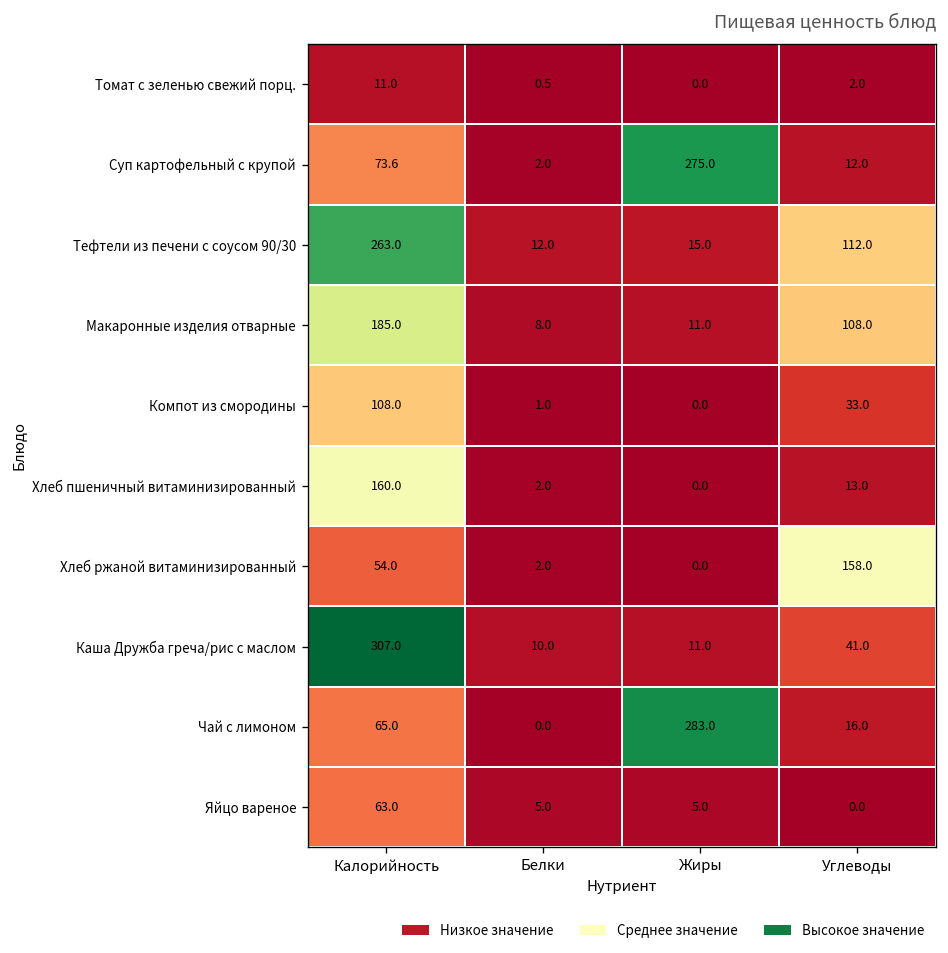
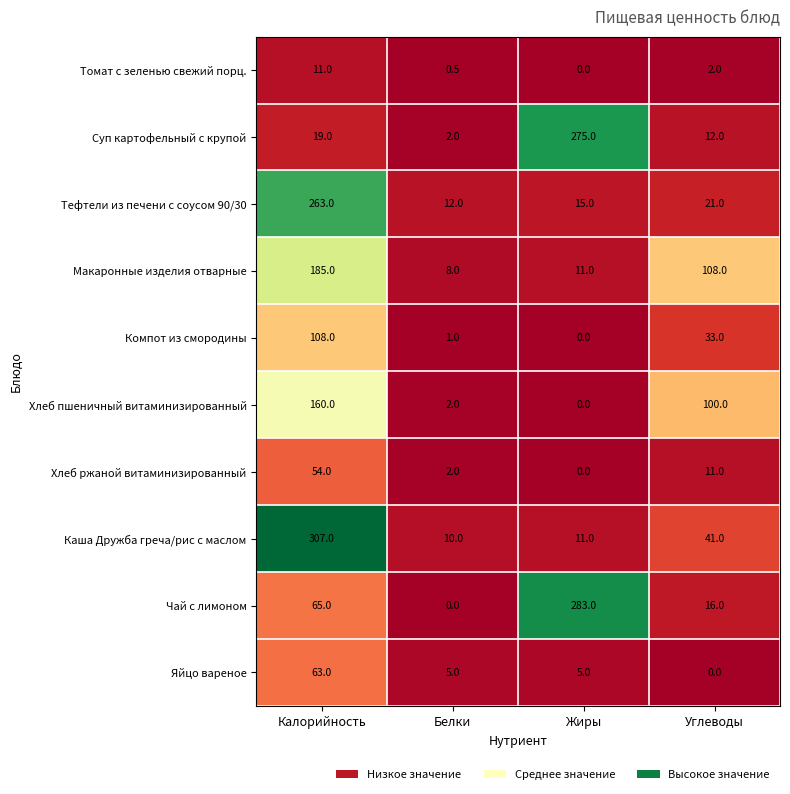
  {
    "Томат с зеленью свежий порц.": {
      "Калорийность": 11.0,
      "Белки": 0.5,
      "Жиры": 0.0,
      "Углеводы": 2.0
    },
    "Суп картофельный с крупой": {
-     "Калорийность": 73.6,
+     "Калорийность": 19.0,
      "Белки": 2.0,
      "Жиры": 275.0,
      "Углеводы": 12.0
    },
    "Тефтели из печени с соусом 90/30": {
      "Калорийность": 263.0,
      "Белки": 12.0,
      "Жиры": 15.0,
-     "Углеводы": 112.0
+     "Углеводы": 21.0
    },
    "Макаронные изделия отварные": {
      "Калорийность": 185.0,
      "Белки": 8.0,
      "Жиры": 11.0,
      "Углеводы": 108.0
    },
    "Компот из смородины": {
      "Калорийность": 108.0,
      "Белки": 1.0,
      "Жиры": 0.0,
      "Углеводы": 33.0
    },
    "Хлеб пшеничный витаминизированный": {
      "Калорийность": 160.0,
      "Белки": 2.0,
      "Жиры": 0.0,
-     "Углеводы": 13.0
+     "Углеводы": 100.0
    },
    "Хлеб ржаной витаминизированный": {
      "Калорийность": 54.0,
      "Белки": 2.0,
      "Жиры": 0.0,
-     "Углеводы": 158.0
+     "Углеводы": 11.0
    },
    "Каша Дружба греча/рис с маслом": {
      "Калорийность": 307.0,
      "Белки": 10.0,
      "Жиры": 11.0,
      "Углеводы": 41.0
    },
    "Чай с лимоном": {
      "Калорийность": 65.0,
      "Белки": 0.0,
      "Жиры": 283.0,
      "Углеводы": 16.0
    },
    "Яйцо вареное": {
      "Калорийность": 63.0,
      "Белки": 5.0,
      "Жиры": 5.0,
      "Углеводы": 0.0
    }
  }
